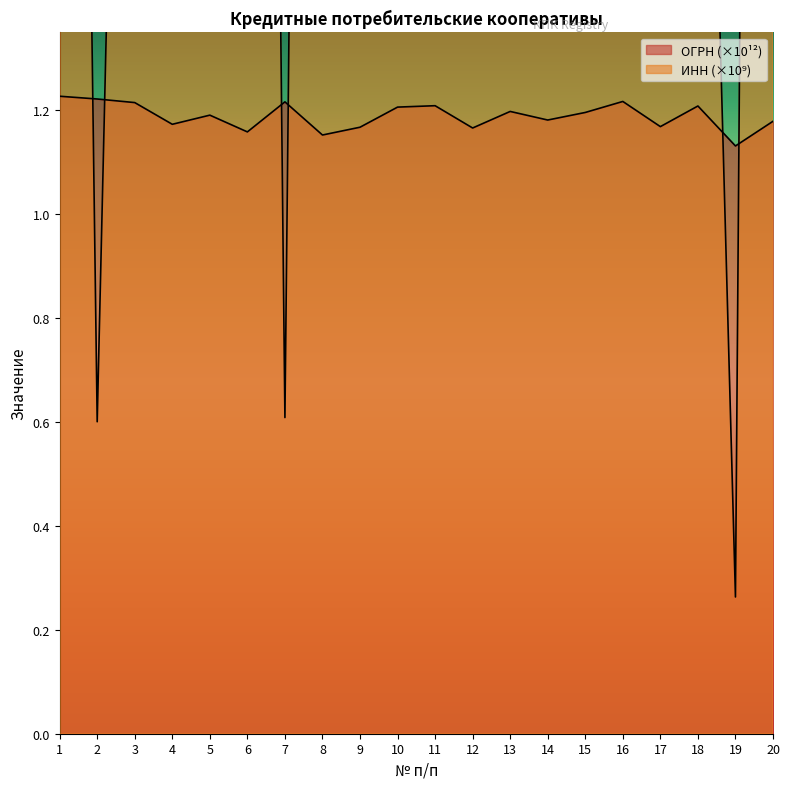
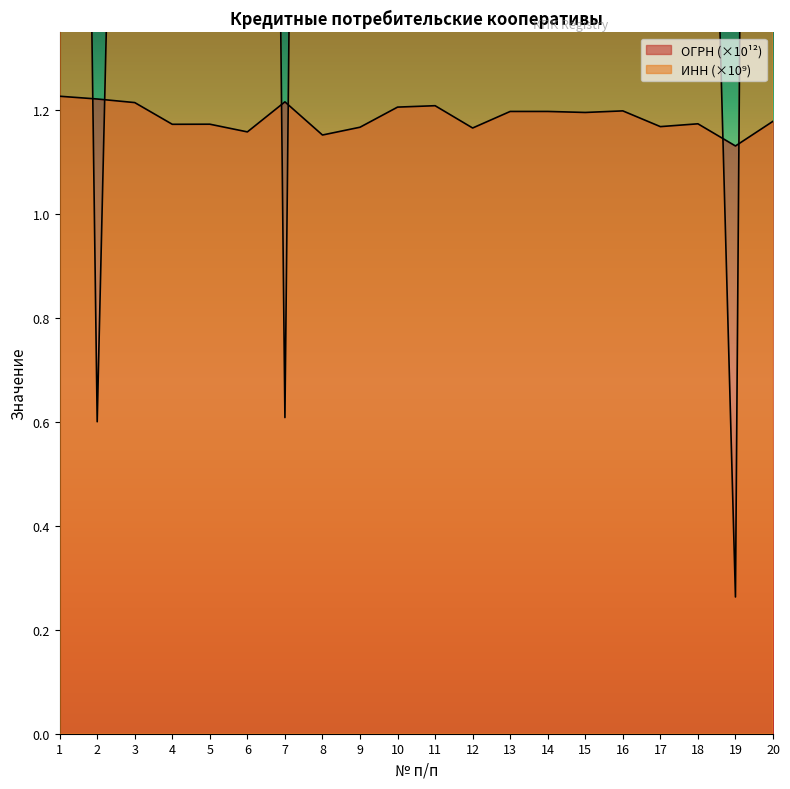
  {
    "ОГРН (×10¹²)": {
      "1": 1.23,
      "2": 1.22,
      "3": 1.21,
      "4": 1.17,
-     "5": 1.19,
+     "5": 1.17,
      "6": 1.16,
      "7": 1.22,
      "8": 1.15,
      "9": 1.17,
      "10": 1.21,
      "11": 1.21,
      "12": 1.16,
      "13": 1.20,
-     "14": 1.18,
+     "14": 1.20,
      "15": 1.19,
-     "16": 1.22,
+     "16": 1.20,
      "17": 1.17,
-     "18": 1.21,
+     "18": 1.17,
      "19": 1.13,
      "20": 1.18
    },
    "ИНН (×10⁹)": {
      "2": 0.60,
      "7": 0.61,
      "19": 0.26
    }
  }
